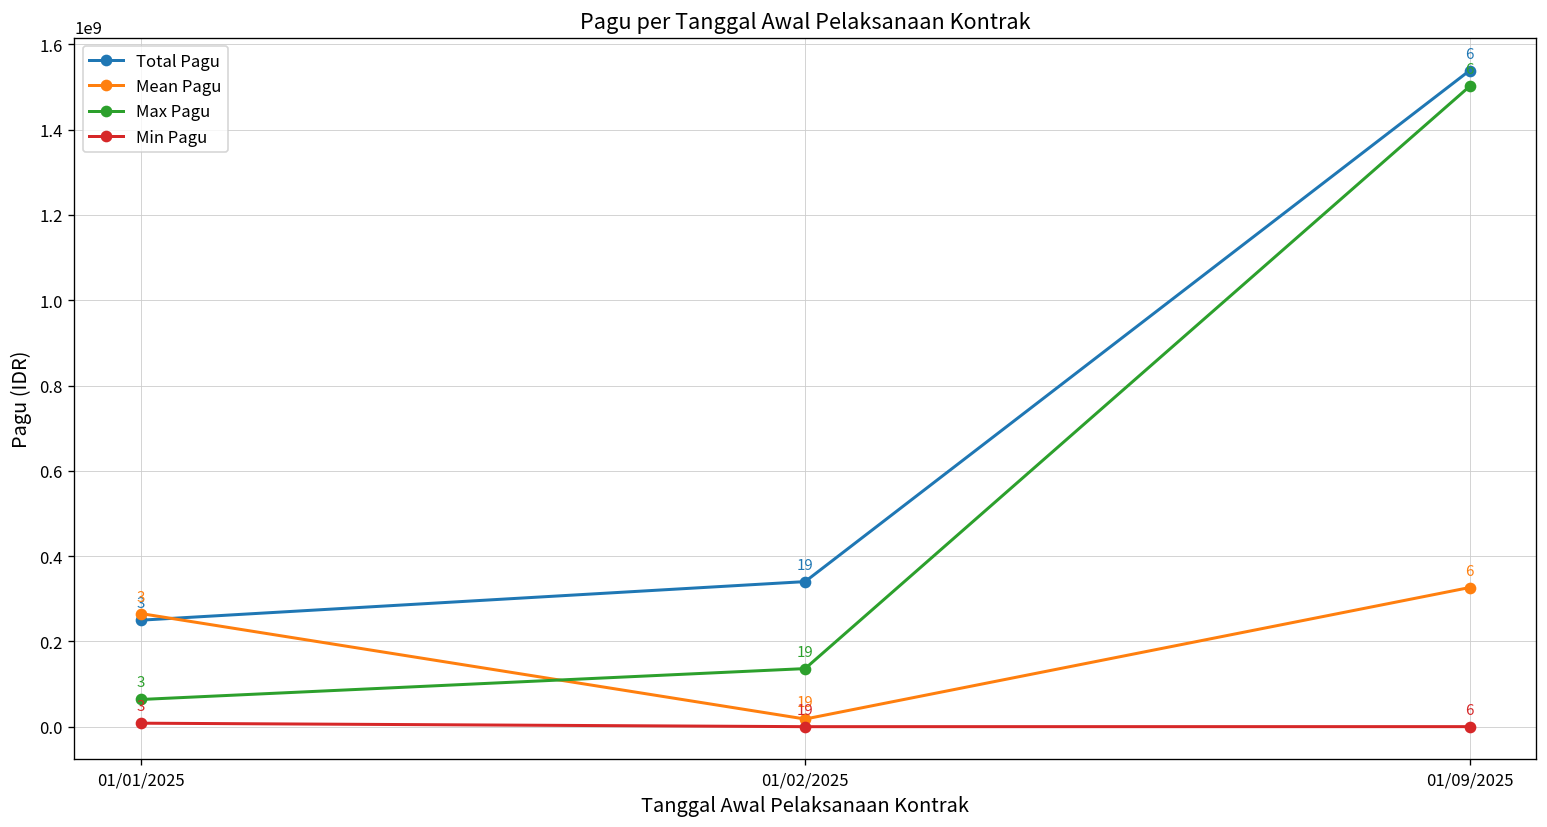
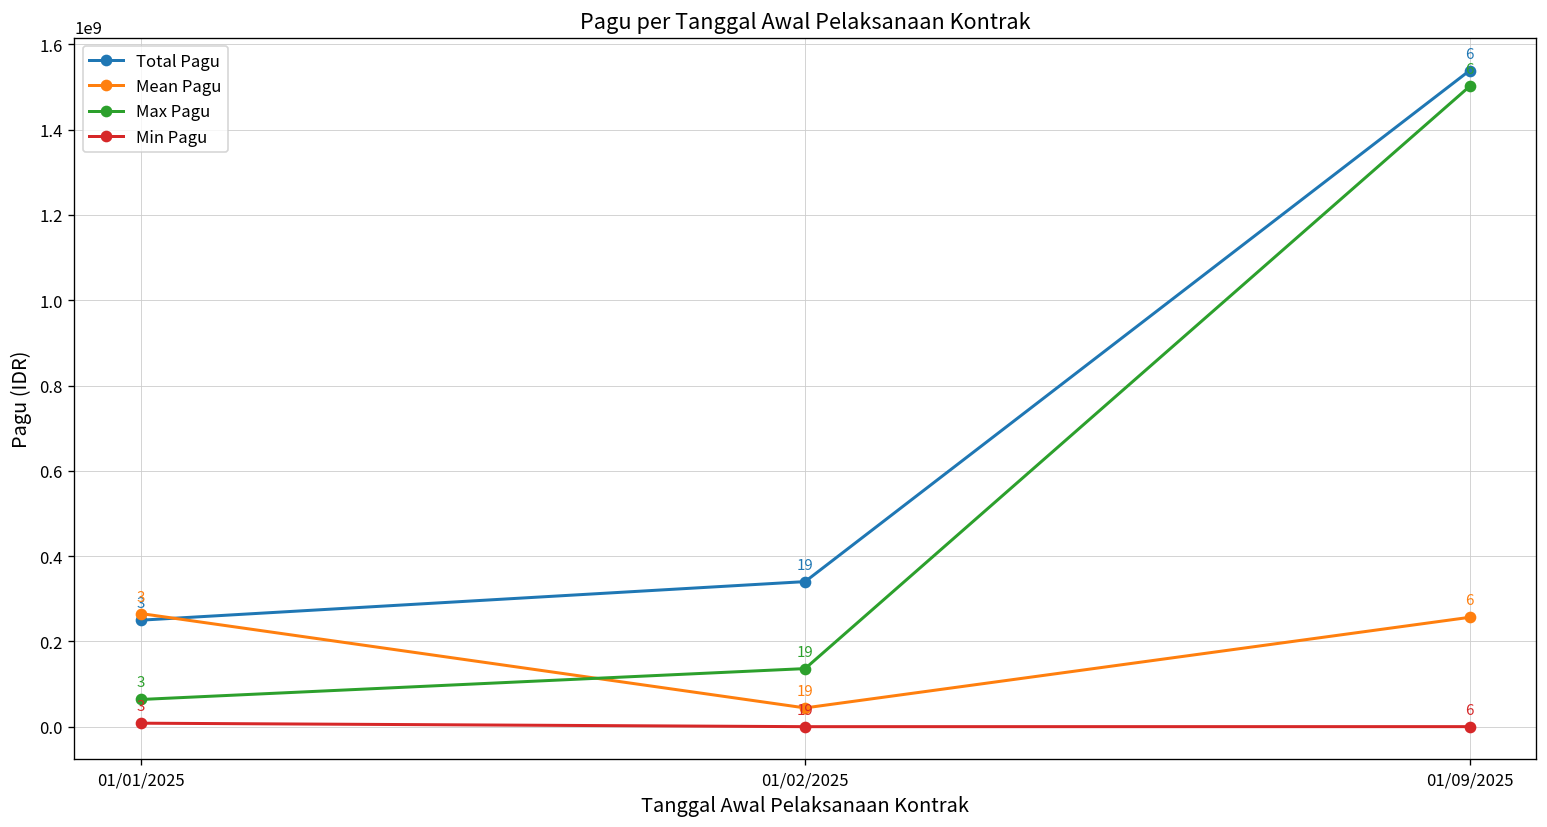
  {
    "Total Pagu": {
      "01/01/2025": 250000000
    },
    "Mean Pagu": {
-     "01/02/2025": 20000000,
-     "01/09/2025": 330000000
+     "01/02/2025": 40000000,
+     "01/09/2025": 260000000
    },
    "Max Pagu": {
      "01/09/2025": 1500000000
    },
    "Min Pagu": {
      "01/01/2025": 10000000,
      "01/02/2025": 0
    }
  }
